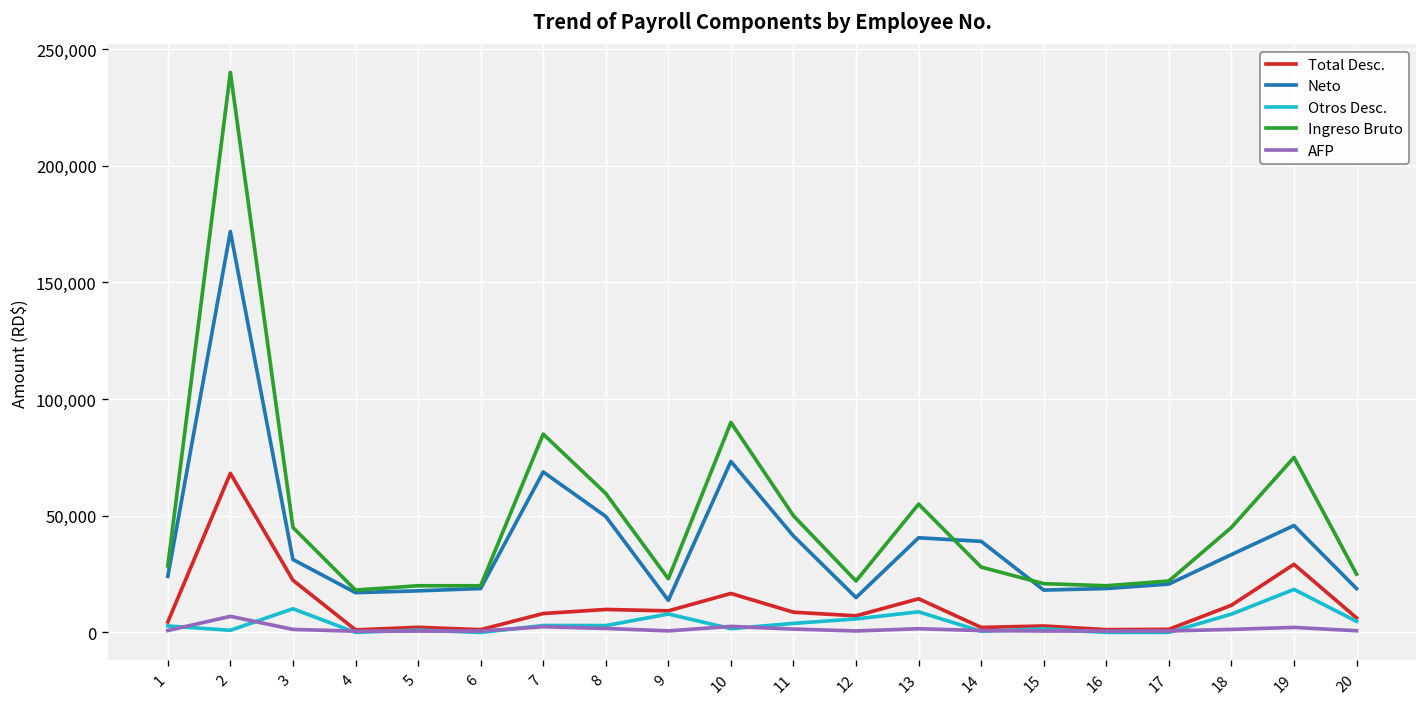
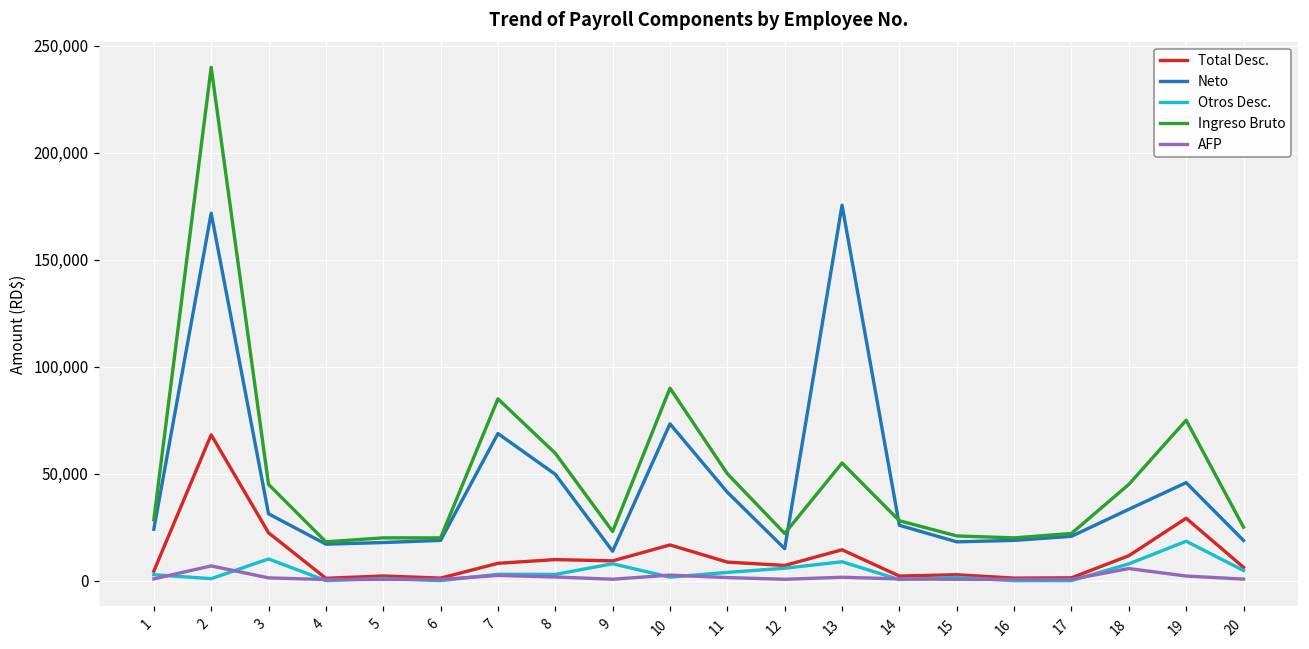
  {
    "Total Desc.": {
      "1": "4,000",
      "2": "68,000",
      "3": "22,000",
      "7": "8,000",
      "8": "10,000",
      "9": "9,000",
      "10": "17,000",
      "11": "9,000",
      "12": "7,000",
      "13": "14,000",
      "14": "2,000",
      "18": "12,000",
      "19": "29,000",
      "20": "6,000"
    },
    "Neto": {
      "1": "24,000",
      "2": "172,000",
      "3": "31,000",
      "5": "18,000",
      "7": "69,000",
      "8": "50,000",
      "9": "14,000",
      "10": "73,000",
      "11": "41,000",
      "12": "15,000",
-     "13": "41,000",
-     "14": "39,000",
+     "13": "176,000",
+     "14": "26,000",
      "15": "18,000",
      "17": "21,000",
      "18": "33,000",
      "19": "46,000",
      "20": "19,000"
    },
    "Otros Desc.": {
      "1": "3,000",
      "2": "1,000",
      "3": "10,000",
      "9": "8,000",
      "11": "4,000",
      "12": "6,000",
      "13": "9,000",
      "18": "8,000",
      "19": "18,000",
      "20": "5,000"
    },
    "Ingreso Bruto": {
      "1": "29,000",
      "2": "240,000",
      "3": "45,000",
      "5": "20,000",
      "7": "85,000",
      "8": "60,000",
      "9": "23,000",
      "10": "90,000",
      "11": "50,000",
      "12": "22,000",
      "13": "55,000",
      "14": "28,000",
      "15": "21,000",
      "17": "22,000",
      "18": "45,000",
      "19": "75,000",
      "20": "25,000"
    },
    "AFP": {
      "1": "1,000",
      "2": "7,000",
      "3": "1,000",
      "9": "1,000",
      "11": "1,000",
      "12": "1,000",
      "13": "2,000",
-     "18": "1,000",
+     "18": "6,000",
      "19": "2,000",
      "20": "1,000"
    }
  }
